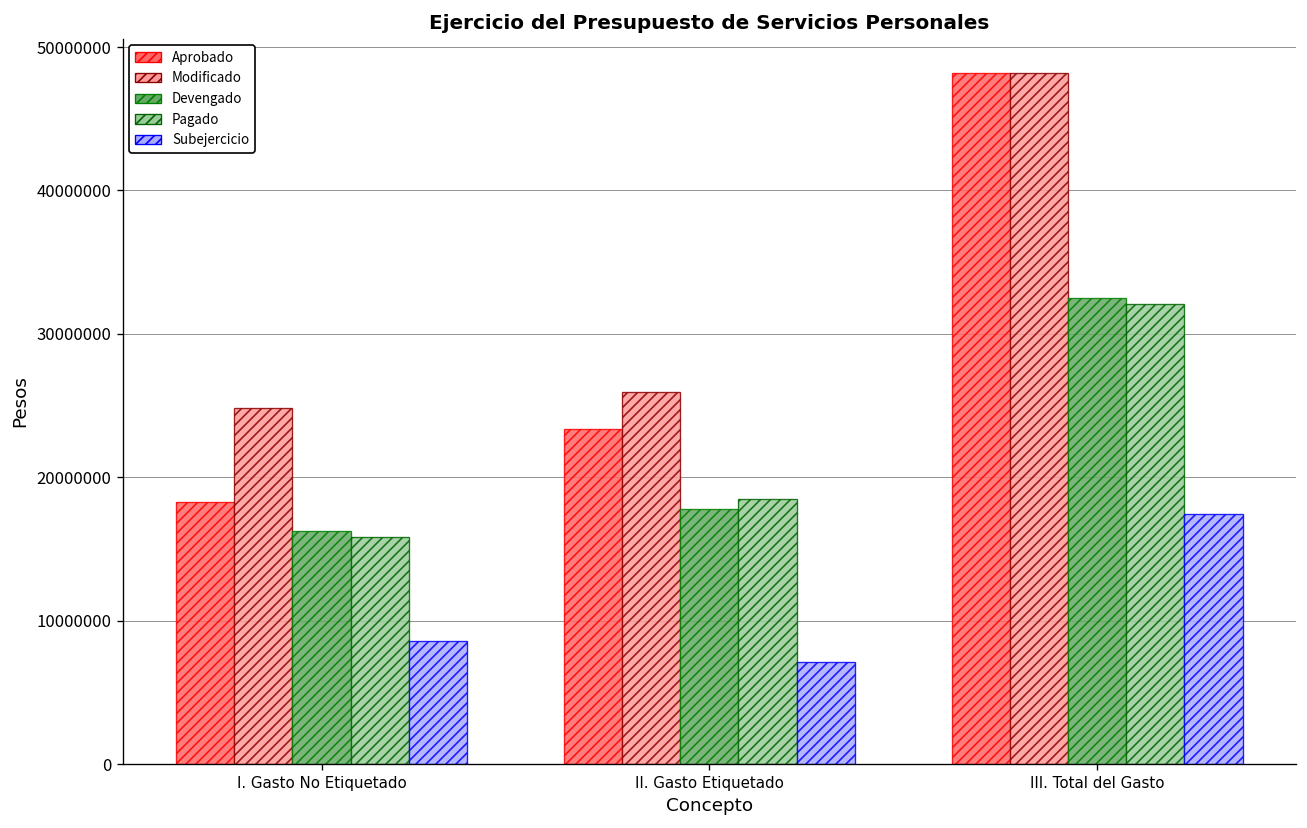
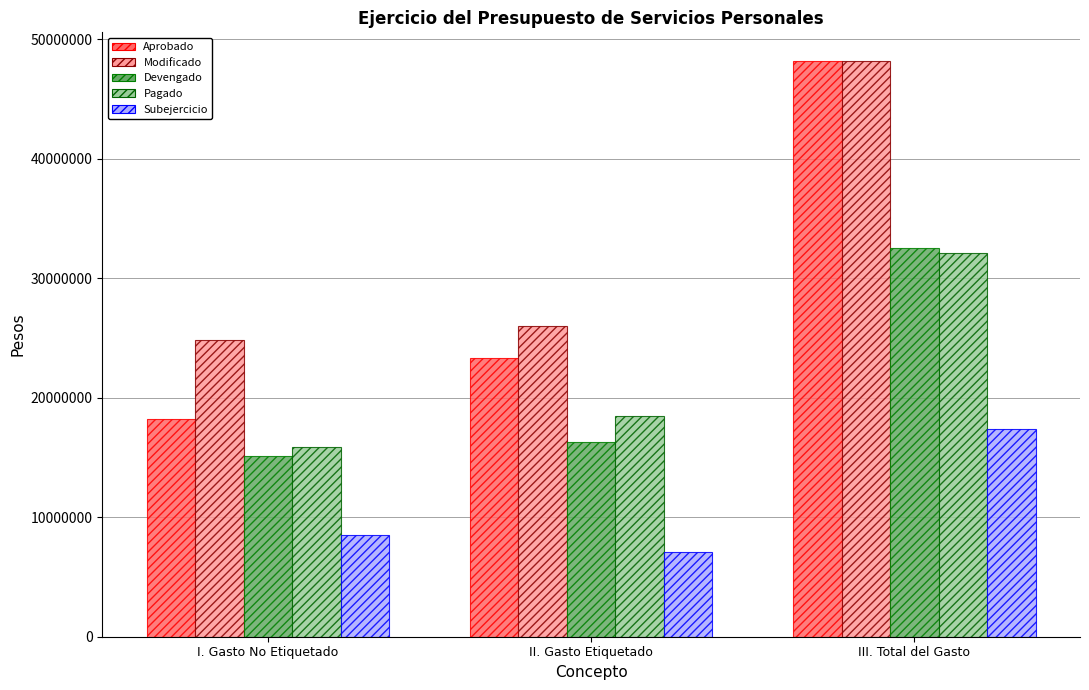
  {
    "Aprobado": {
      "I. Gasto No Etiquetado": 18200000,
      "II. Gasto Etiquetado": 23400000,
      "III. Total del Gasto": 48200000
    },
    "Modificado": {
      "I. Gasto No Etiquetado": 24800000,
      "II. Gasto Etiquetado": 26000000,
      "III. Total del Gasto": 48200000
    },
    "Devengado": {
-     "I. Gasto No Etiquetado": 16300000,
-     "II. Gasto Etiquetado": 17800000,
+     "I. Gasto No Etiquetado": 15100000,
+     "II. Gasto Etiquetado": 16300000,
      "III. Total del Gasto": 32500000
    },
    "Pagado": {
      "I. Gasto No Etiquetado": 15800000,
      "II. Gasto Etiquetado": 18500000,
      "III. Total del Gasto": 32100000
    },
    "Subejercicio": {
      "I. Gasto No Etiquetado": 8500000,
      "II. Gasto Etiquetado": 7100000,
      "III. Total del Gasto": 17400000
    }
  }
